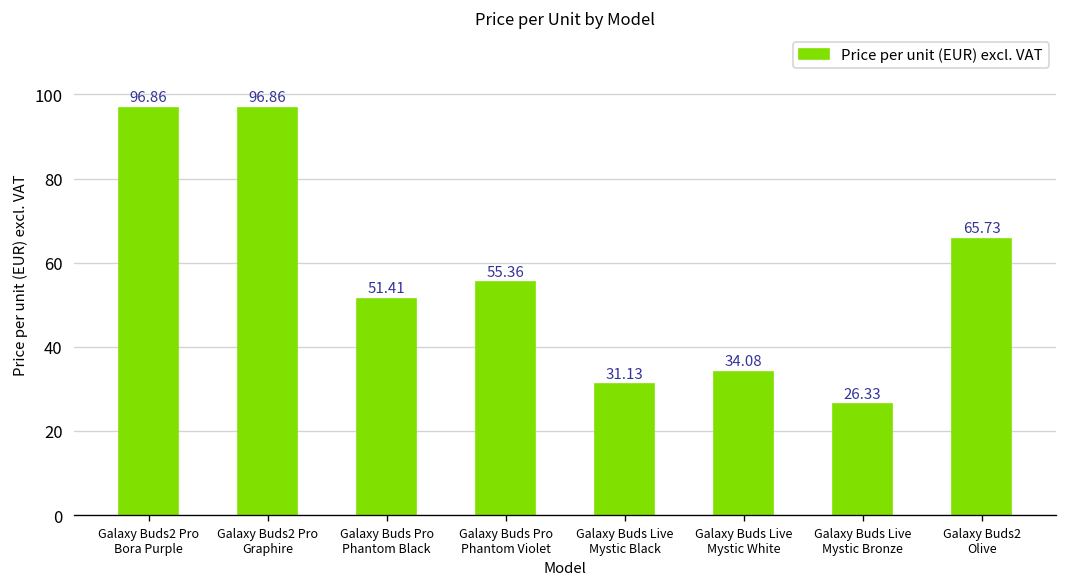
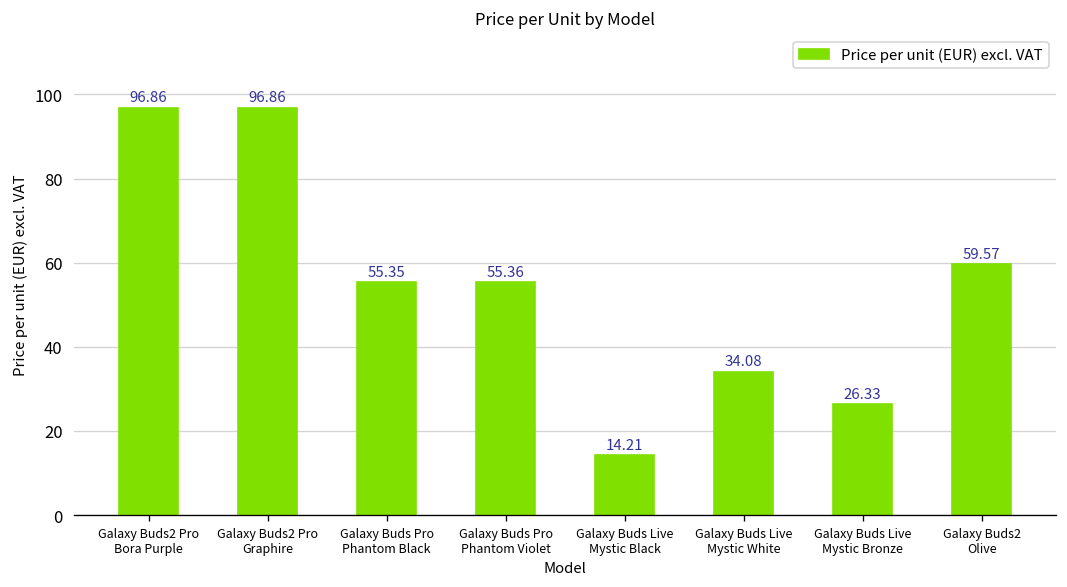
  {
    "Galaxy Buds2 Pro Bora Purple": 96.86,
    "Galaxy Buds2 Pro Graphire": 96.86,
-   "Galaxy Buds Pro Phantom Black": 51.41,
+   "Galaxy Buds Pro Phantom Black": 55.35,
    "Galaxy Buds Pro Phantom Violet": 55.36,
-   "Galaxy Buds Live Mystic Black": 31.13,
+   "Galaxy Buds Live Mystic Black": 14.21,
    "Galaxy Buds Live Mystic White": 34.08,
    "Galaxy Buds Live Mystic Bronze": 26.33,
-   "Galaxy Buds2 Olive": 65.73
+   "Galaxy Buds2 Olive": 59.57
  }
